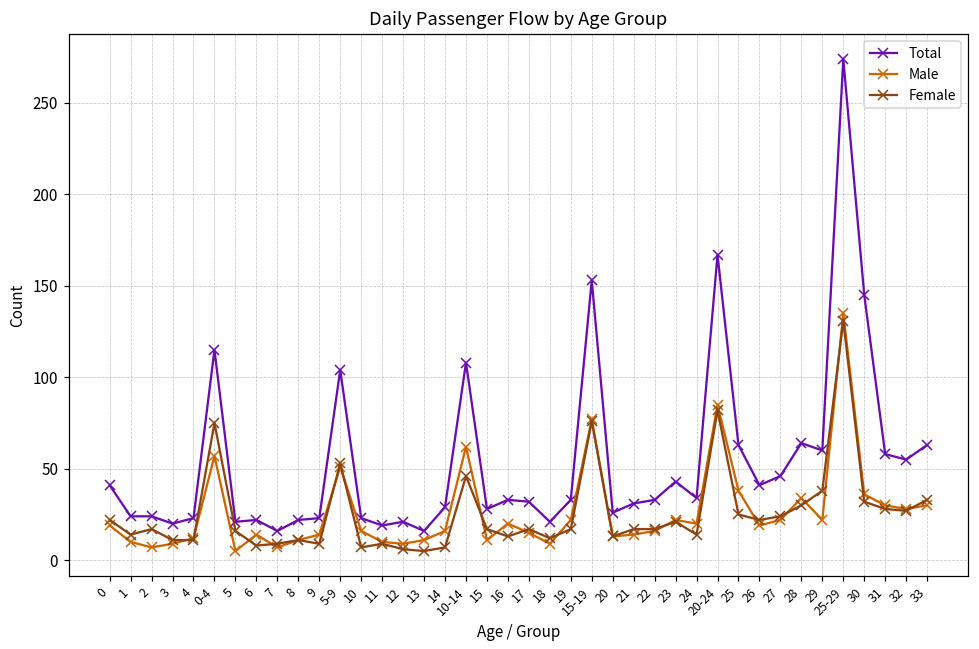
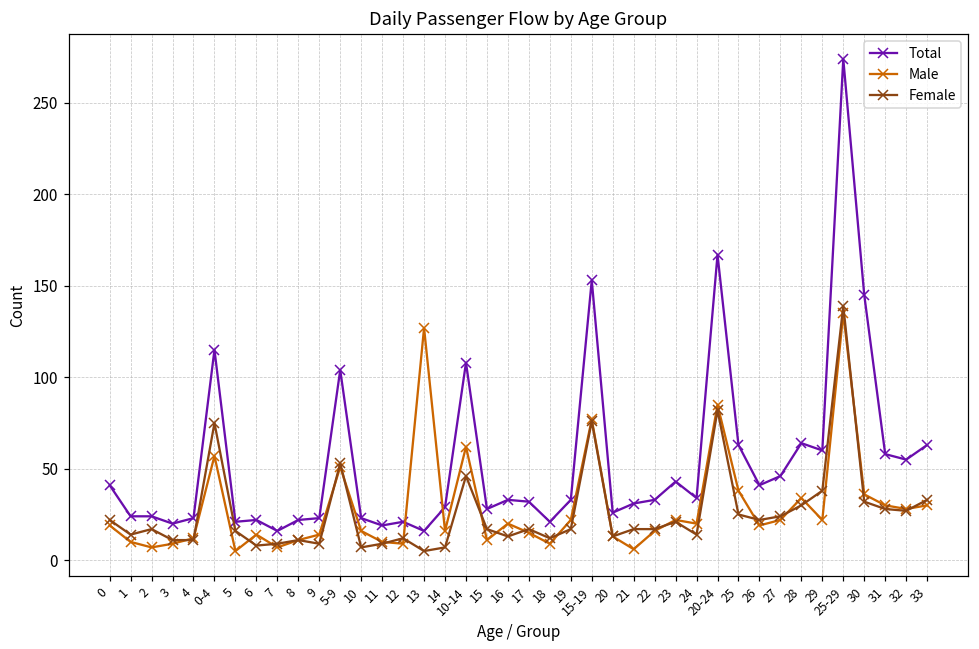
  {
    "Total": {
      "0": 41,
      "1": 24,
      "2": 24,
      "3": 20,
      "4": 23,
      "0-4": 115,
      "5": 21,
      "6": 22,
      "7": 16,
      "8": 22,
      "9": 23,
      "5-9": 104,
      "10": 23,
      "11": 19,
      "12": 21,
      "13": 16,
      "14": 29,
      "10-14": 108,
      "15": 28,
      "16": 33,
      "17": 32,
      "18": 21,
      "19": 33,
      "15-19": 153,
      "20": 26,
      "21": 31,
      "22": 33,
      "23": 43,
      "24": 34,
      "20-24": 167,
      "25": 63,
      "26": 41,
      "27": 46,
      "28": 64,
      "29": 60,
      "25-29": 274,
      "30": 145,
      "31": 58,
      "32": 55,
      "33": 63
    },
    "Male": {
      "0": 19,
      "1": 10,
      "2": 7,
      "3": 9,
      "0-4": 57,
      "5": 5,
      "6": 14,
      "7": 7,
      "9": 14,
      "5-9": 51,
      "10": 16,
      "12": 9,
-     "13": 11,
+     "13": 127,
      "14": 16,
      "10-14": 62,
      "15": 11,
      "16": 20,
      "17": 15,
      "18": 9,
      "19": 22,
-     "21": 14,
+     "21": 6,
      "24": 20,
      "20-24": 85,
      "25": 38,
      "26": 19,
      "27": 22,
      "28": 34,
      "29": 22,
      "25-29": 135,
      "30": 36,
      "31": 30,
      "33": 30
    },
    "Female": {
      "0": 22,
      "1": 14,
      "2": 17,
      "3": 11,
      "0-4": 75,
      "5": 16,
      "6": 8,
      "7": 9,
      "9": 9,
      "5-9": 53,
      "10": 7,
-     "12": 6,
+     "12": 12,
      "13": 5,
      "14": 7,
      "10-14": 46,
      "15": 17,
      "16": 13,
      "17": 17,
      "18": 12,
      "19": 17,
      "21": 17,
      "24": 14,
      "20-24": 82,
      "25": 25,
      "26": 22,
      "27": 24,
      "28": 30,
      "29": 38,
-     "25-29": 131,
+     "25-29": 139,
      "30": 32,
      "31": 28,
      "33": 33
    }
  }
